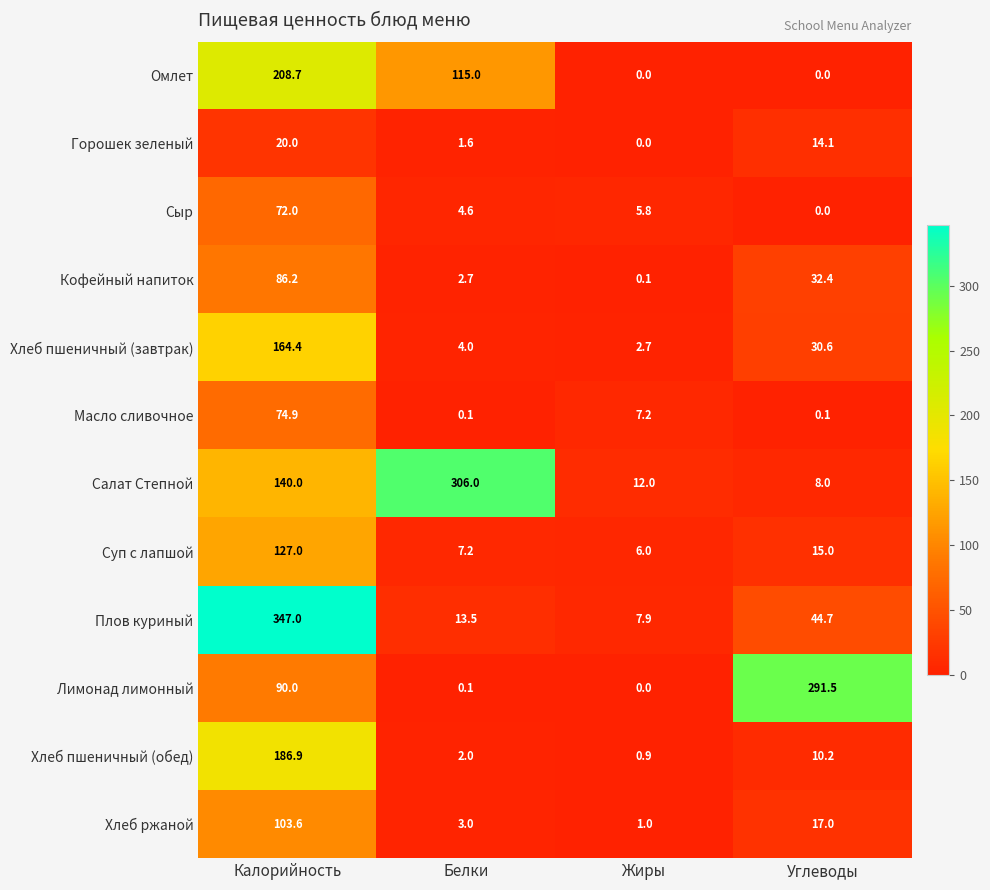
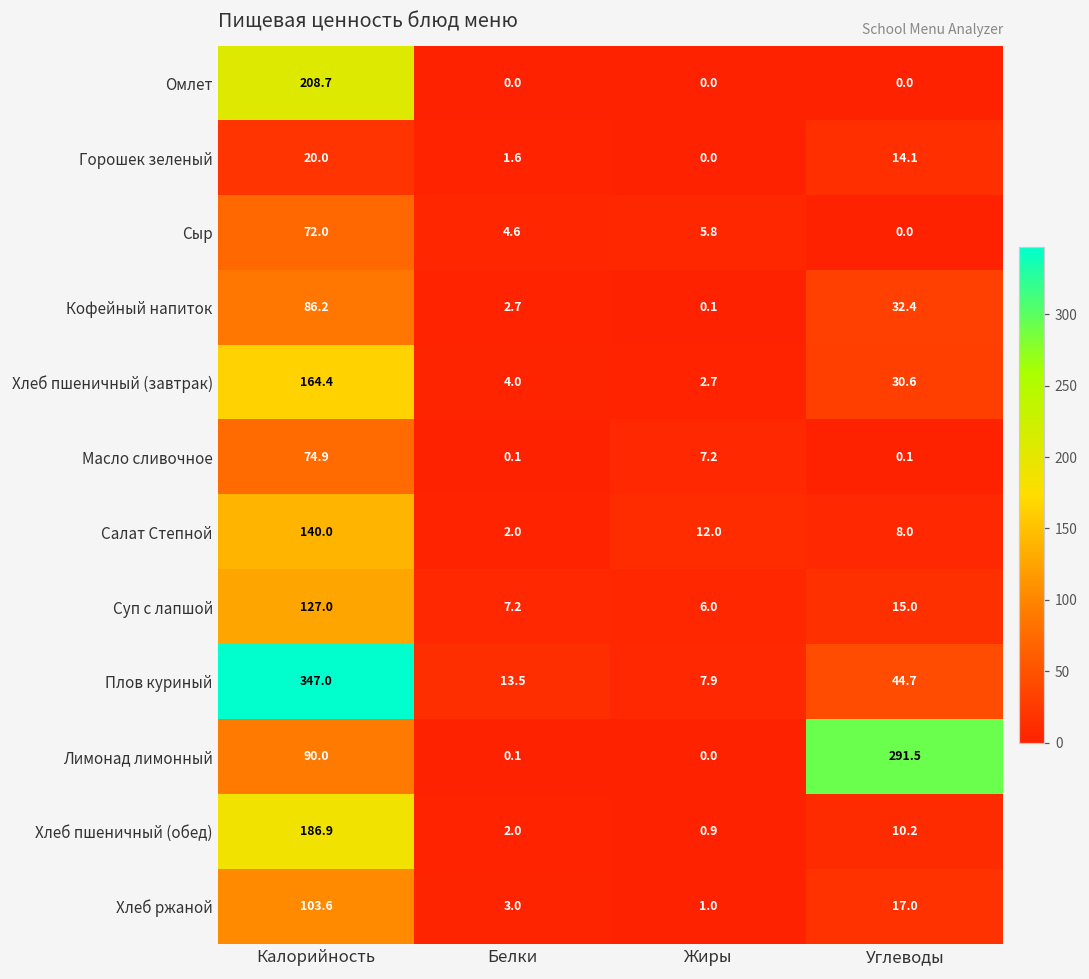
  {
    "Омлет": {
      "Калорийность": 208.7,
-     "Белки": 115.0,
+     "Белки": 0.0,
      "Жиры": 0.0,
      "Углеводы": 0.0
    },
    "Горошек зеленый": {
      "Калорийность": 20.0,
      "Белки": 1.6,
      "Жиры": 0.0,
      "Углеводы": 14.1
    },
    "Сыр": {
      "Калорийность": 72.0,
      "Белки": 4.6,
      "Жиры": 5.8,
      "Углеводы": 0.0
    },
    "Кофейный напиток": {
      "Калорийность": 86.2,
      "Белки": 2.7,
      "Жиры": 0.1,
      "Углеводы": 32.4
    },
    "Хлеб пшеничный (завтрак)": {
      "Калорийность": 164.4,
      "Белки": 4.0,
      "Жиры": 2.7,
      "Углеводы": 30.6
    },
    "Масло сливочное": {
      "Калорийность": 74.9,
      "Белки": 0.1,
      "Жиры": 7.2,
      "Углеводы": 0.1
    },
    "Салат Степной": {
      "Калорийность": 140.0,
-     "Белки": 306.0,
+     "Белки": 2.0,
      "Жиры": 12.0,
      "Углеводы": 8.0
    },
    "Суп с лапшой": {
      "Калорийность": 127.0,
      "Белки": 7.2,
      "Жиры": 6.0,
      "Углеводы": 15.0
    },
    "Плов куриный": {
      "Калорийность": 347.0,
      "Белки": 13.5,
      "Жиры": 7.9,
      "Углеводы": 44.7
    },
    "Лимонад лимонный": {
      "Калорийность": 90.0,
      "Белки": 0.1,
      "Жиры": 0.0,
      "Углеводы": 291.5
    },
    "Хлеб пшеничный (обед)": {
      "Калорийность": 186.9,
      "Белки": 2.0,
      "Жиры": 0.9,
      "Углеводы": 10.2
    },
    "Хлеб ржаной": {
      "Калорийность": 103.6,
      "Белки": 3.0,
      "Жиры": 1.0,
      "Углеводы": 17.0
    }
  }
